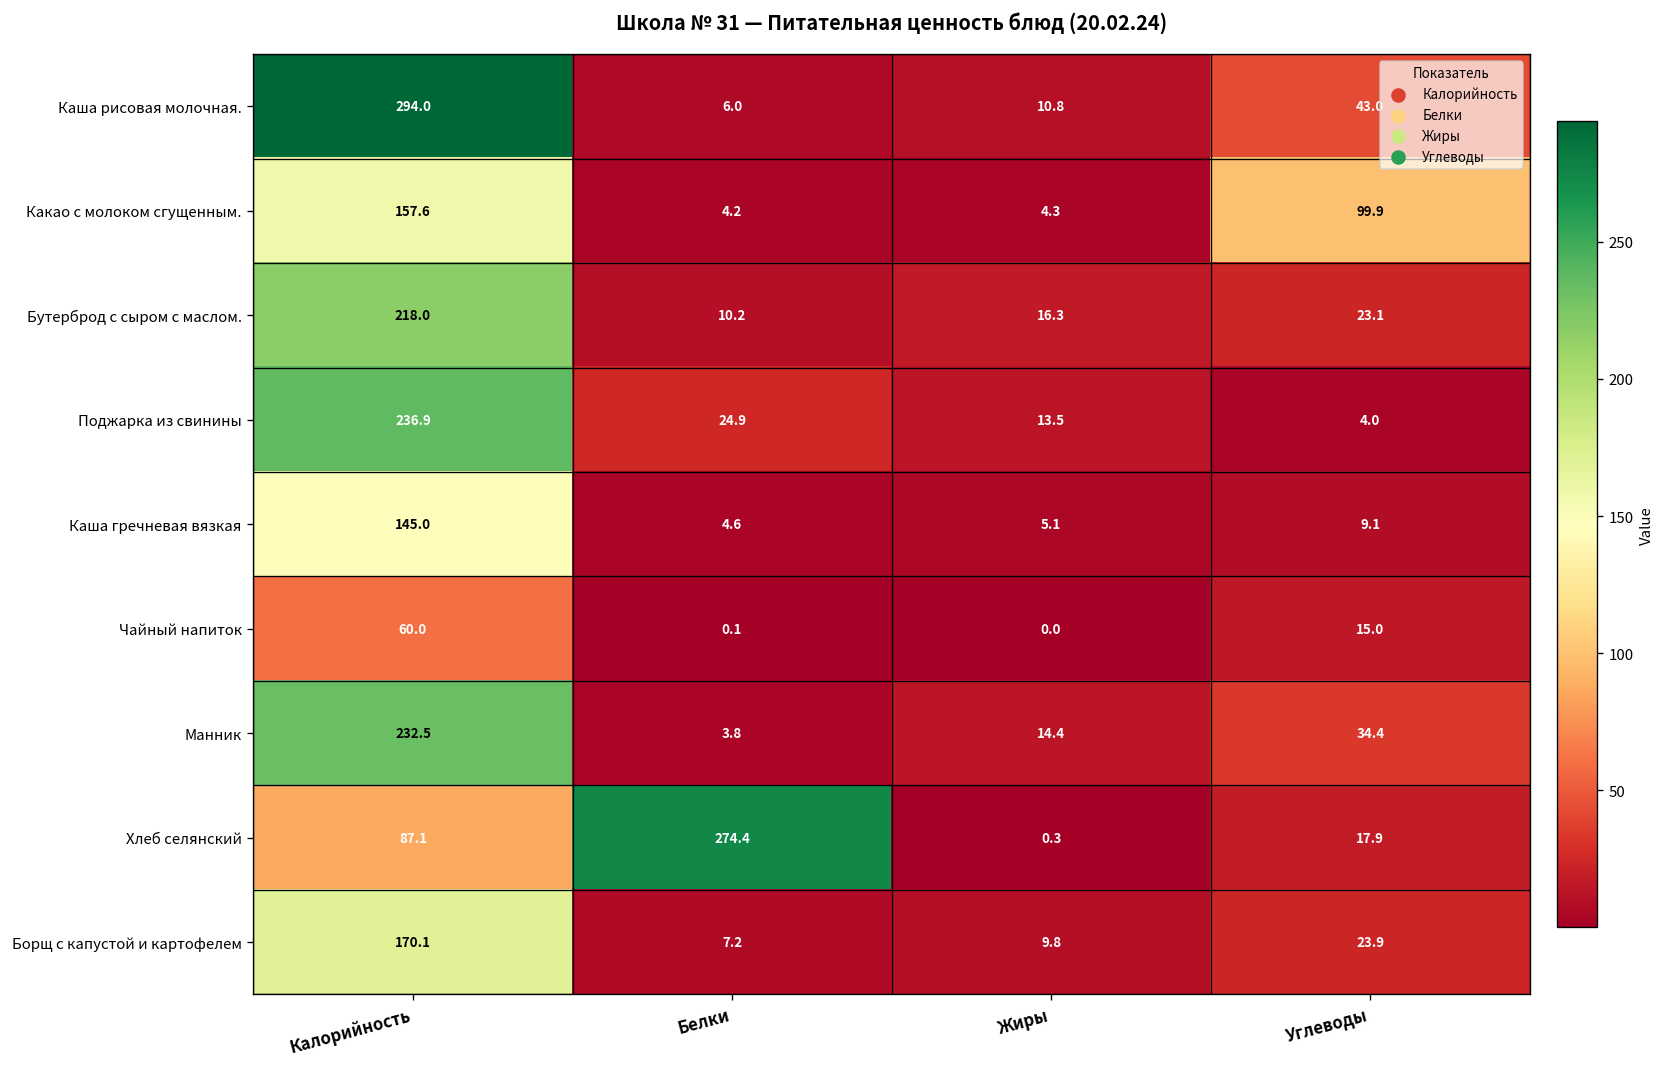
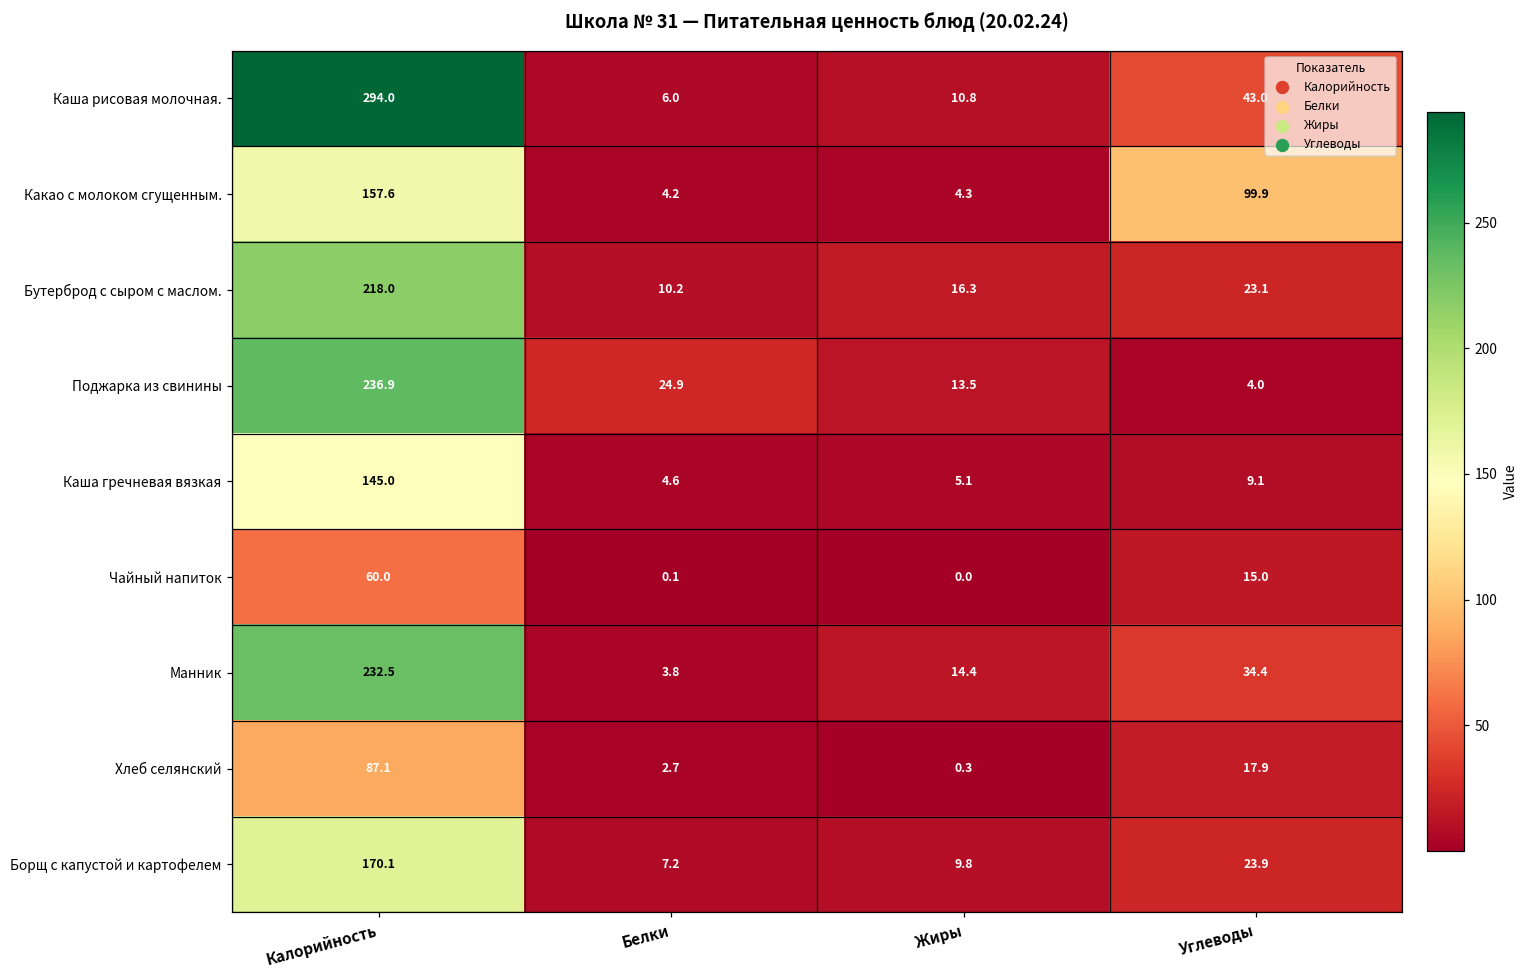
  {
    "Каша рисовая молочная.": {
      "Калорийность": 294.0,
      "Белки": 6.0,
      "Жиры": 10.8
    },
    "Какао с молоком сгущенным.": {
      "Калорийность": 157.6,
      "Белки": 4.2,
      "Жиры": 4.3,
      "Углеводы": 99.9
    },
    "Бутерброд с сыром с маслом.": {
      "Калорийность": 218.0,
      "Белки": 10.2,
      "Жиры": 16.3,
      "Углеводы": 23.1
    },
    "Поджарка из свинины": {
      "Калорийность": 236.9,
      "Белки": 24.9,
      "Жиры": 13.5,
      "Углеводы": 4.0
    },
    "Каша гречневая вязкая": {
      "Калорийность": 145.0,
      "Белки": 4.6,
      "Жиры": 5.1,
      "Углеводы": 9.1
    },
    "Чайный напиток": {
      "Калорийность": 60.0,
      "Белки": 0.1,
      "Жиры": 0.0,
      "Углеводы": 15.0
    },
    "Манник": {
      "Калорийность": 232.5,
      "Белки": 3.8,
      "Жиры": 14.4,
      "Углеводы": 34.4
    },
    "Хлеб селянский": {
      "Калорийность": 87.1,
-     "Белки": 274.4,
+     "Белки": 2.7,
      "Жиры": 0.3,
      "Углеводы": 17.9
    },
    "Борщ с капустой и картофелем": {
      "Калорийность": 170.1,
      "Белки": 7.2,
      "Жиры": 9.8,
      "Углеводы": 23.9
    }
  }
